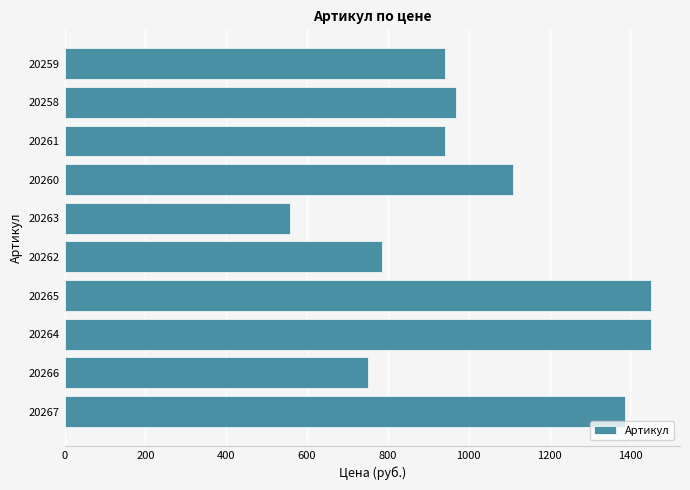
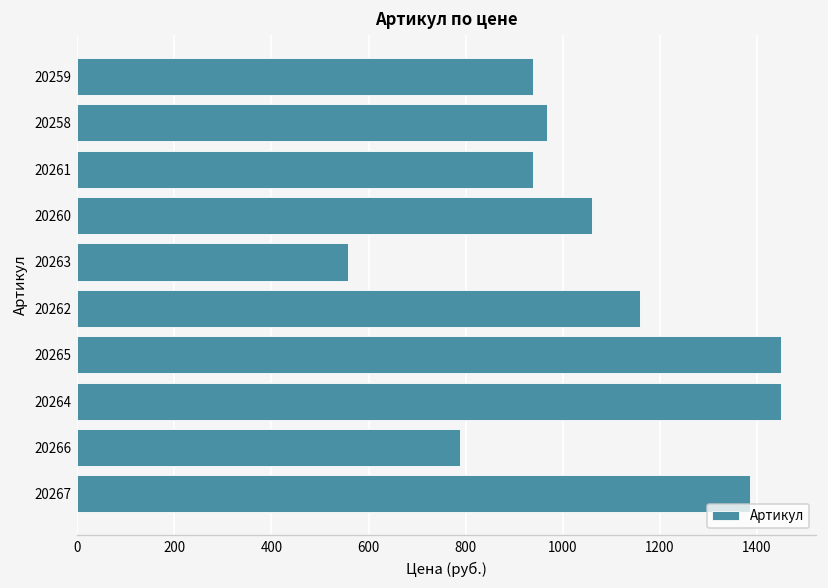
  {
    "20259": 940,
    "20258": 970,
    "20261": 940,
-   "20260": 1110,
+   "20260": 1060,
    "20263": 560,
-   "20262": 790,
+   "20262": 1160,
    "20265": 1450,
    "20264": 1450,
-   "20266": 750,
+   "20266": 790,
    "20267": 1390
  }
